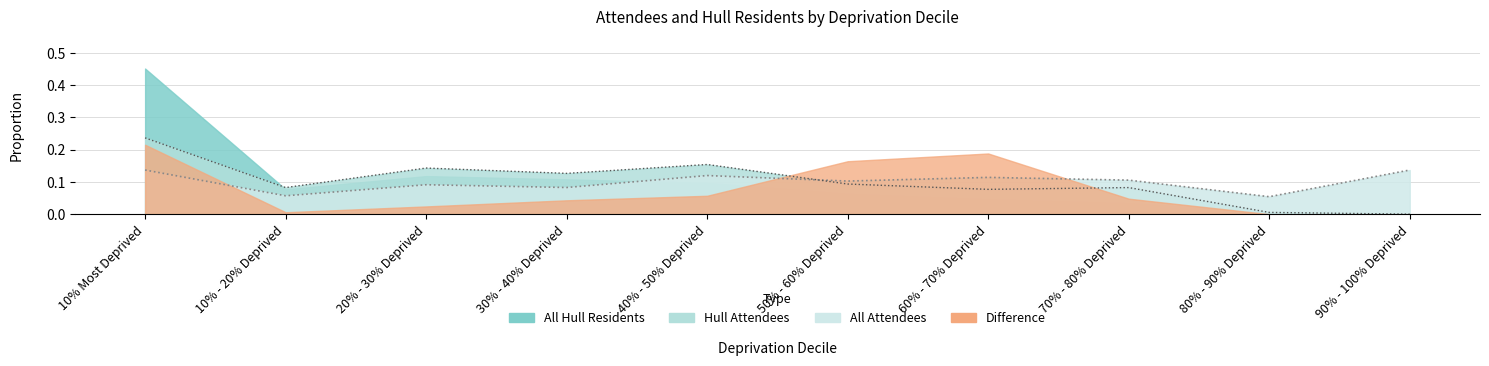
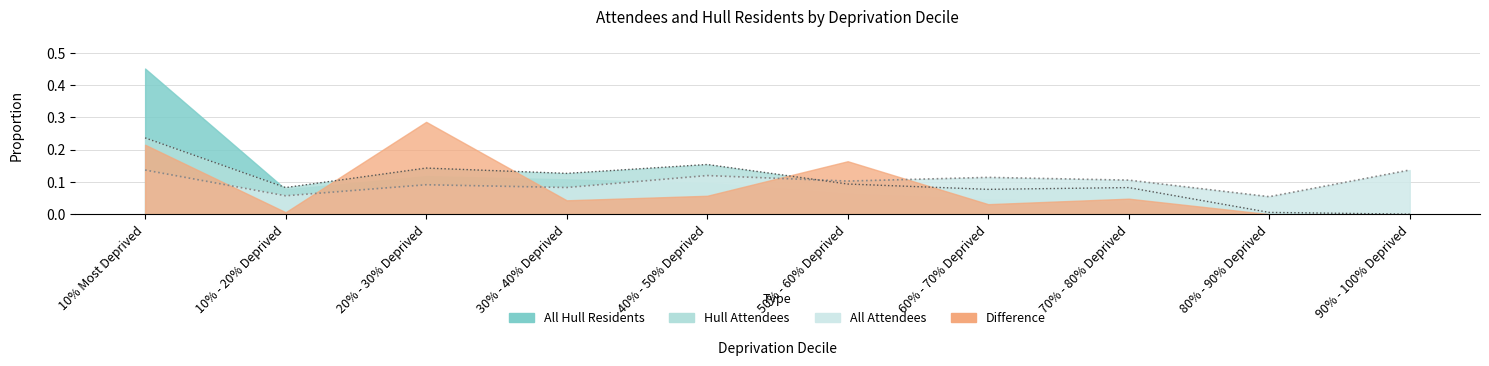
  {
    "Difference": {
      "10% Most Deprived": 0.22,
-     "20% - 30% Deprived": 0.02,
+     "20% - 30% Deprived": 0.29,
      "30% - 40% Deprived": 0.04,
      "40% - 50% Deprived": 0.06,
      "50% - 60% Deprived": 0.16,
-     "60% - 70% Deprived": 0.19,
+     "60% - 70% Deprived": 0.03,
      "70% - 80% Deprived": 0.05
    }
  }
